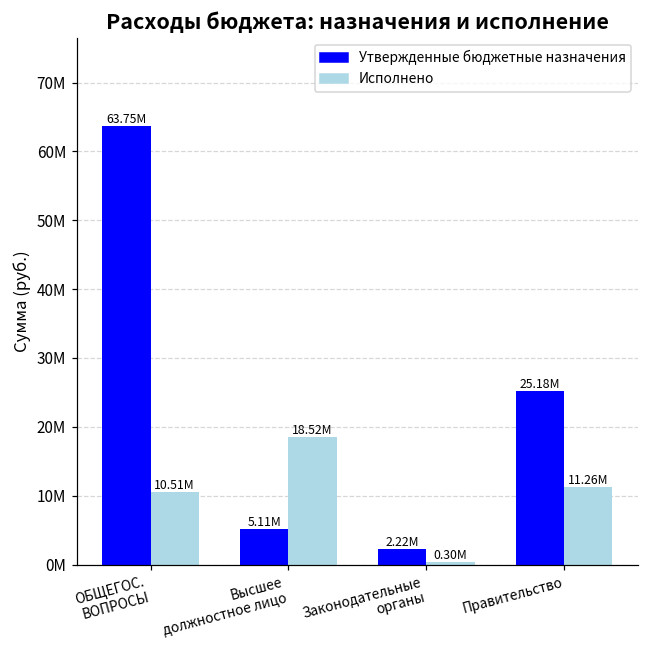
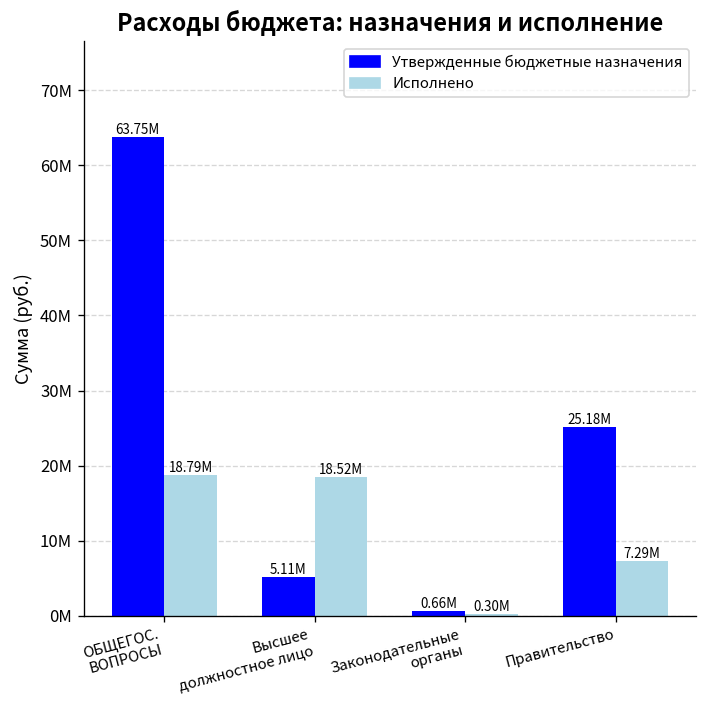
  {
    "Утвержденные бюджетные назначения": {
      "ОБЩЕГОС. ВОПРОСЫ": "63.75M",
      "Высшее должностное лицо": "5.11M",
-     "Законодательные органы": "2.22M",
+     "Законодательные органы": "0.66M",
      "Правительство": "25.18M"
    },
    "Исполнено": {
-     "ОБЩЕГОС. ВОПРОСЫ": "10.51M",
+     "ОБЩЕГОС. ВОПРОСЫ": "18.79M",
      "Высшее должностное лицо": "18.52M",
      "Законодательные органы": "0.30M",
-     "Правительство": "11.26M"
+     "Правительство": "7.29M"
    }
  }
